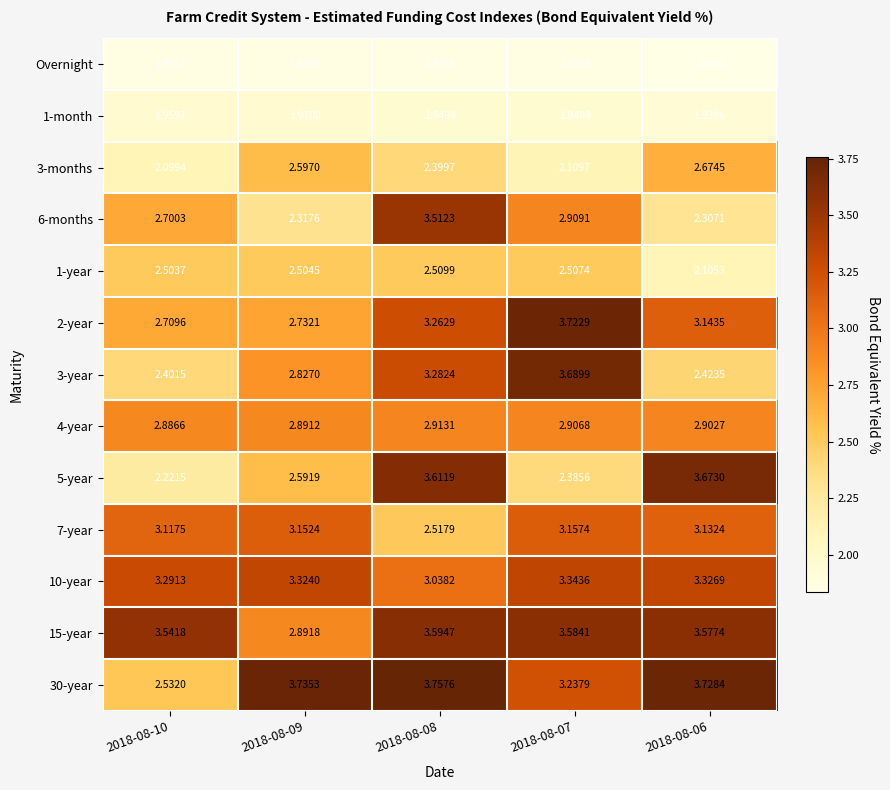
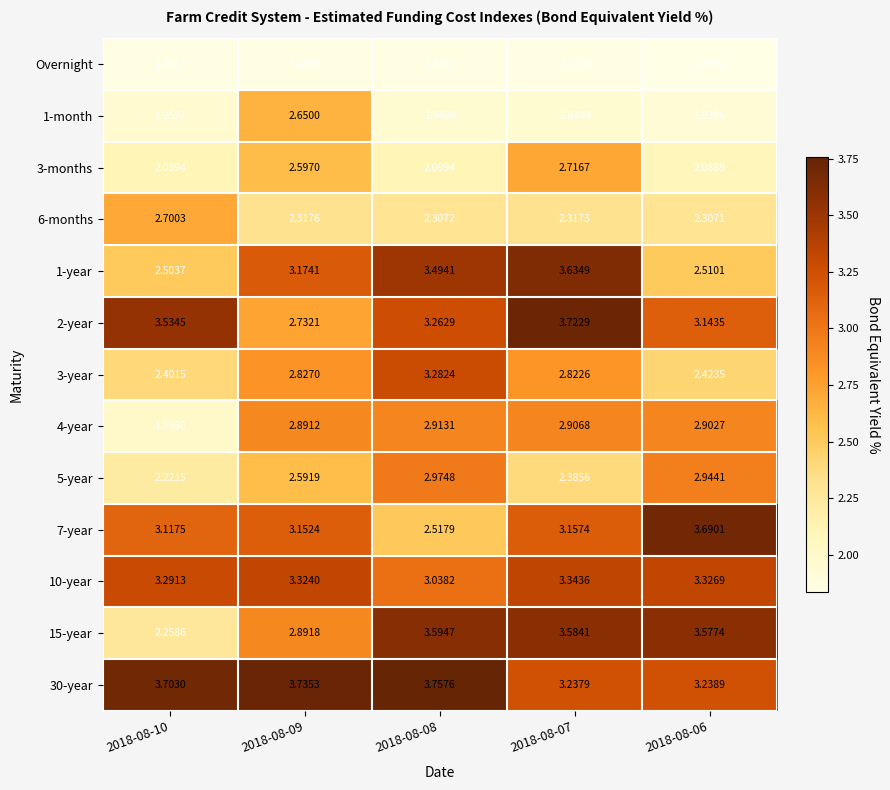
  {
    "1-month": {
-     "2018-08-09": 1.9700
+     "2018-08-09": 2.6500
    },
    "3-months": {
      "2018-08-10": 2.0994,
      "2018-08-09": 2.5970,
-     "2018-08-08": 2.3997,
-     "2018-08-07": 2.1097,
-     "2018-08-06": 2.6745
+     "2018-08-08": 2.0994,
+     "2018-08-07": 2.7167,
+     "2018-08-06": 2.0889
    },
    "6-months": {
      "2018-08-10": 2.7003,
      "2018-08-09": 2.3176,
-     "2018-08-08": 3.5123,
-     "2018-08-07": 2.9091,
+     "2018-08-08": 2.3072,
+     "2018-08-07": 2.3173,
      "2018-08-06": 2.3071
    },
    "1-year": {
      "2018-08-10": 2.5037,
-     "2018-08-09": 2.5045,
-     "2018-08-08": 2.5099,
-     "2018-08-07": 2.5074,
-     "2018-08-06": 2.1053
+     "2018-08-09": 3.1741,
+     "2018-08-08": 3.4941,
+     "2018-08-07": 3.6349,
+     "2018-08-06": 2.5101
    },
    "2-year": {
-     "2018-08-10": 2.7096,
+     "2018-08-10": 3.5345,
      "2018-08-09": 2.7321,
      "2018-08-08": 3.2629,
      "2018-08-07": 3.7229,
      "2018-08-06": 3.1435
    },
    "3-year": {
      "2018-08-10": 2.4015,
      "2018-08-09": 2.8270,
      "2018-08-08": 3.2824,
-     "2018-08-07": 3.6899,
+     "2018-08-07": 2.8226,
      "2018-08-06": 2.4235
    },
    "4-year": {
-     "2018-08-10": 2.8866,
+     "2018-08-10": 1.9980,
      "2018-08-09": 2.8912,
      "2018-08-08": 2.9131,
      "2018-08-07": 2.9068,
      "2018-08-06": 2.9027
    },
    "5-year": {
      "2018-08-10": 2.2215,
      "2018-08-09": 2.5919,
-     "2018-08-08": 3.6119,
+     "2018-08-08": 2.9748,
      "2018-08-07": 2.3856,
-     "2018-08-06": 3.6730
+     "2018-08-06": 2.9441
    },
    "7-year": {
      "2018-08-10": 3.1175,
      "2018-08-09": 3.1524,
      "2018-08-08": 2.5179,
      "2018-08-07": 3.1574,
-     "2018-08-06": 3.1324
+     "2018-08-06": 3.6901
    },
    "10-year": {
      "2018-08-10": 3.2913,
      "2018-08-09": 3.3240,
      "2018-08-08": 3.0382,
      "2018-08-07": 3.3436,
      "2018-08-06": 3.3269
    },
    "15-year": {
-     "2018-08-10": 3.5418,
+     "2018-08-10": 2.2586,
      "2018-08-09": 2.8918,
      "2018-08-08": 3.5947,
      "2018-08-07": 3.5841,
      "2018-08-06": 3.5774
    },
    "30-year": {
-     "2018-08-10": 2.5320,
+     "2018-08-10": 3.7030,
      "2018-08-09": 3.7353,
      "2018-08-08": 3.7576,
      "2018-08-07": 3.2379,
-     "2018-08-06": 3.7284
+     "2018-08-06": 3.2389
    }
  }
